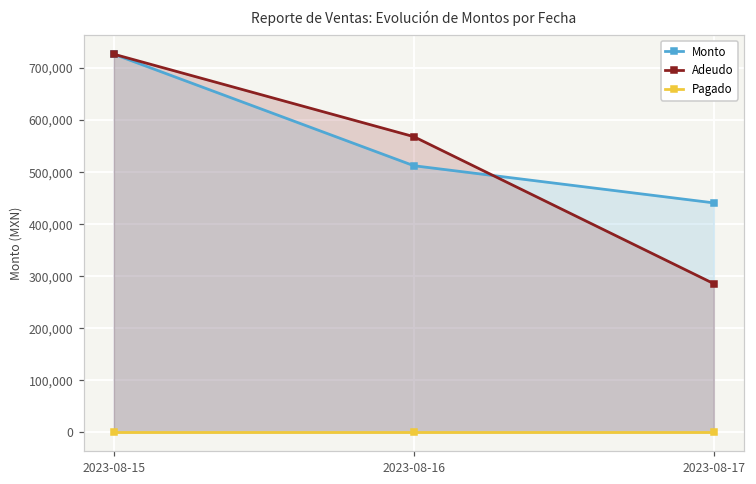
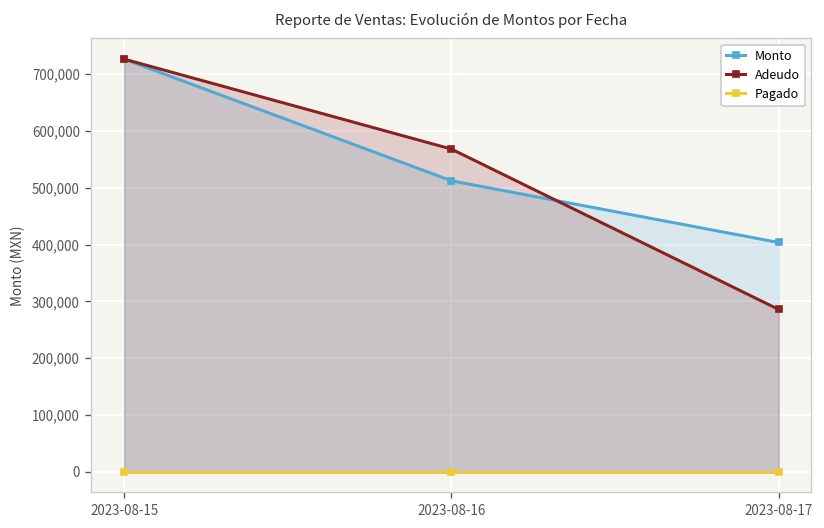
  {
    "Monto": {
      "2023-08-16": "510,000",
-     "2023-08-17": "440,000"
+     "2023-08-17": "400,000"
    },
    "Adeudo": {
      "2023-08-16": "570,000",
      "2023-08-17": "290,000"
    },
    "Pagado": {
      "2023-08-15": "0",
      "2023-08-16": "0",
      "2023-08-17": "0"
    }
  }
